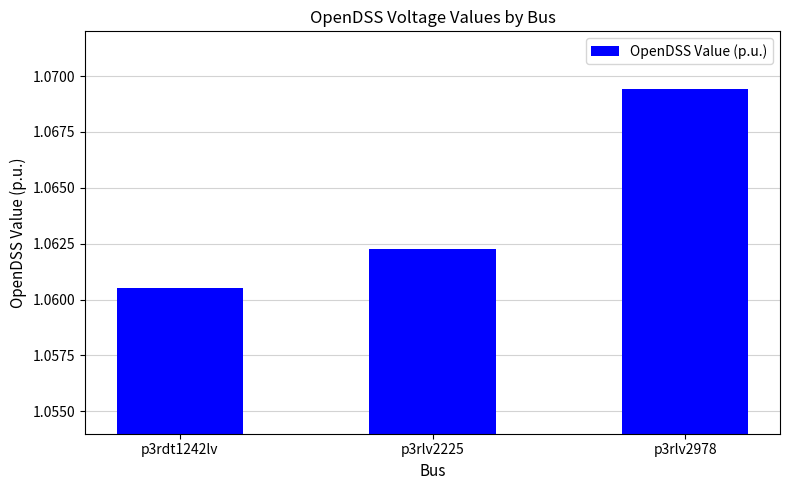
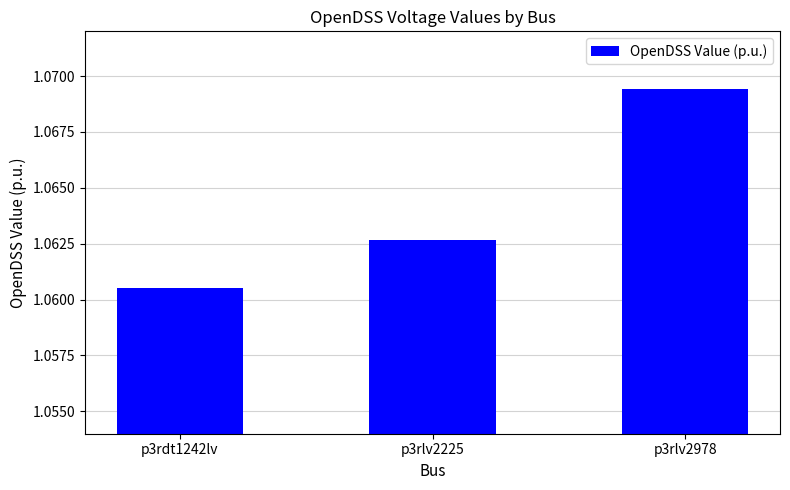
  {
    "p3rdt1242lv": 1.0605,
-   "p3rlv2225": 1.0623,
+   "p3rlv2225": 1.0627,
    "p3rlv2978": 1.0694
  }
